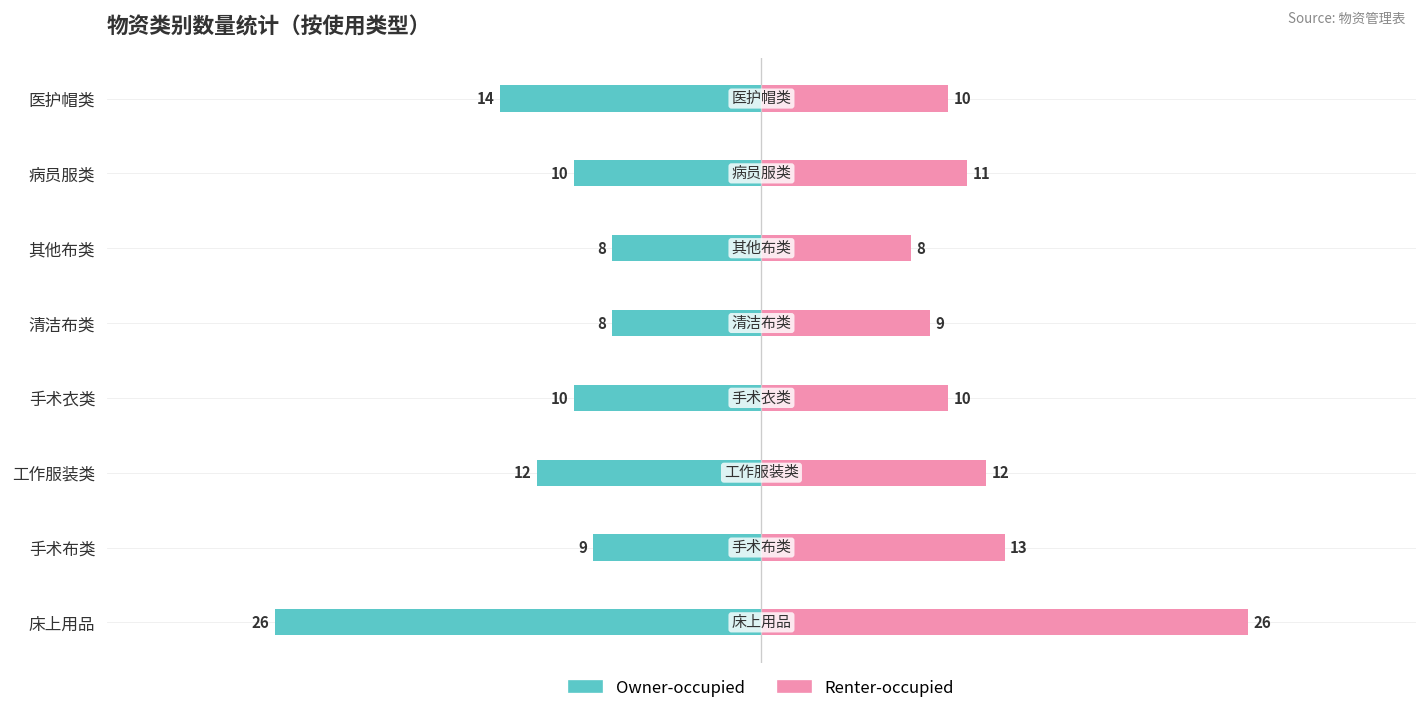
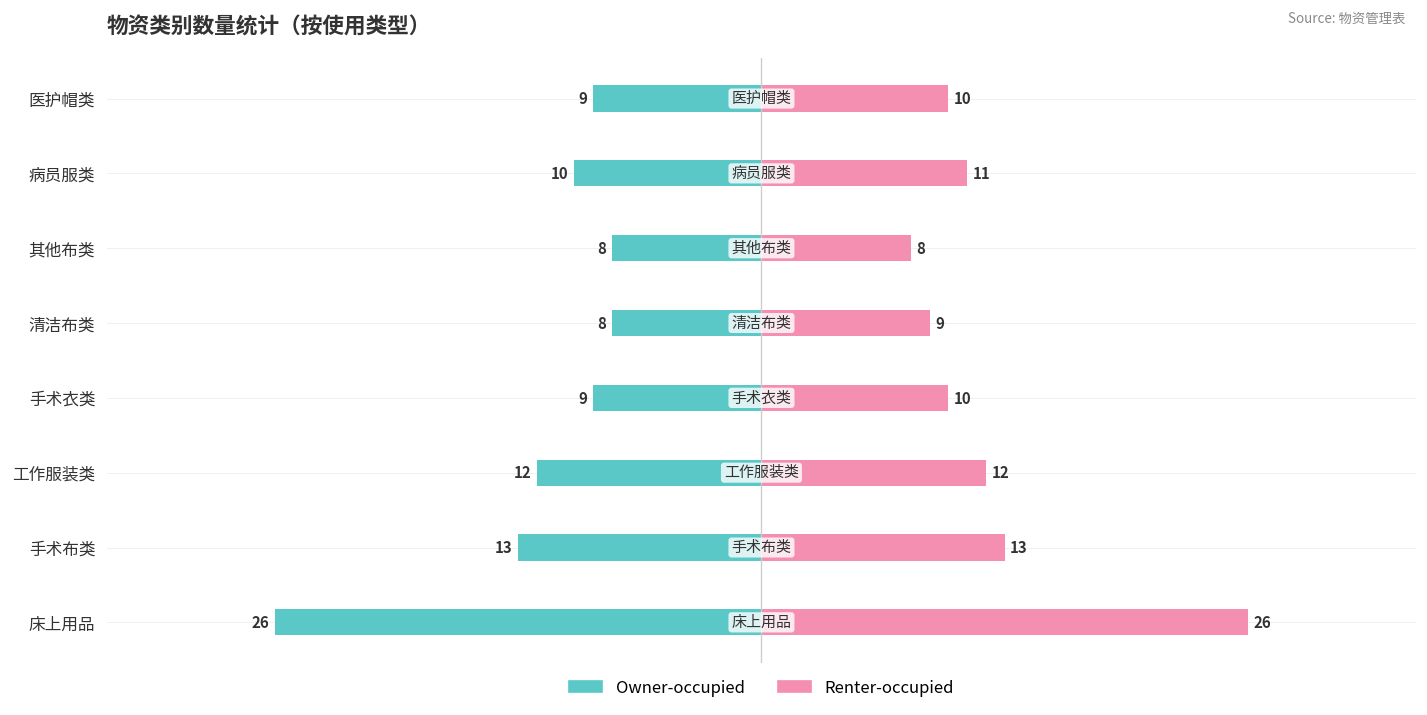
  {
    "Owner-occupied": {
-     "医护帽类": 14,
-     "手术衣类": 10,
-     "手术布类": 9
+     "医护帽类": 9,
+     "手术衣类": 9,
+     "手术布类": 13
    },
    "Renter-occupied": {
      "医护帽类": 10,
      "病员服类": 11,
      "其他布类": 8,
      "清洁布类": 9,
      "手术衣类": 10,
      "工作服装类": 12,
      "手术布类": 13,
      "床上用品": 26
    }
  }
